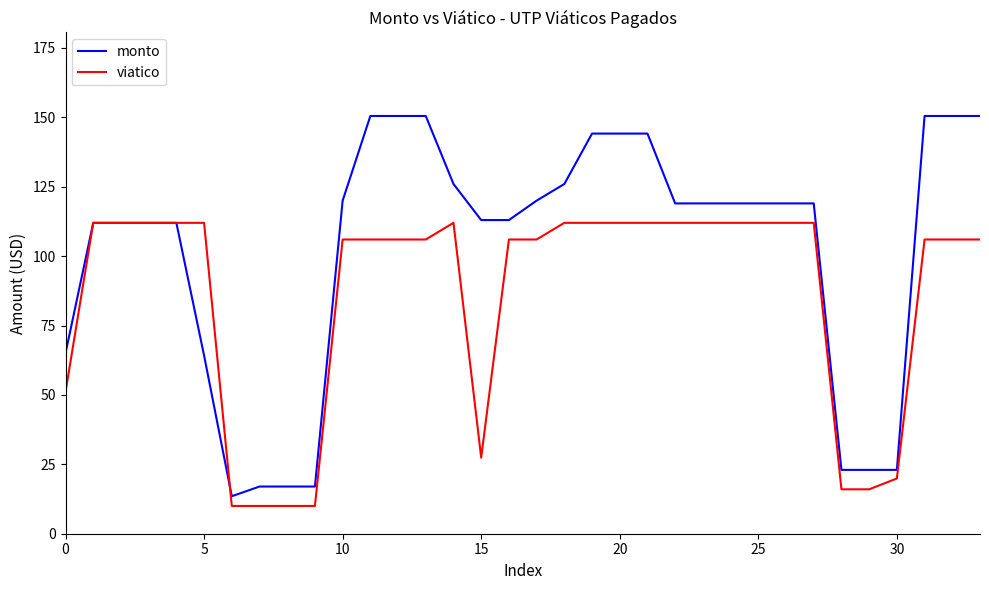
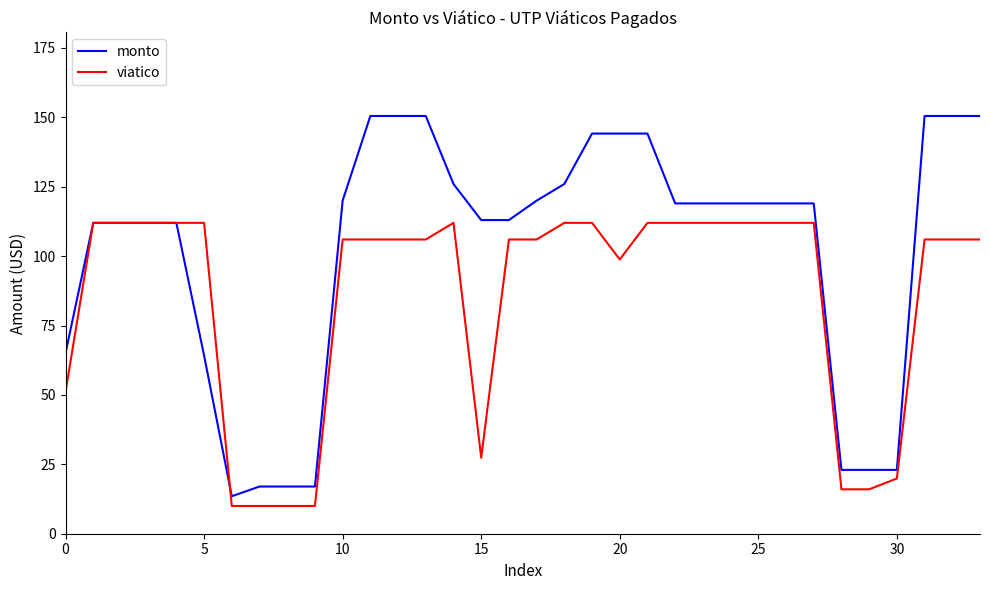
  {
    "monto": {
      "0": 65,
      "5": 64,
      "10": 120,
      "15": 113,
      "20": 144,
      "25": 119,
      "30": 23
    },
    "viatico": {
      "0": 51,
      "5": 112,
      "10": 106,
      "15": 27,
-     "20": 112,
+     "20": 99,
      "25": 112,
      "30": 20
    }
  }
